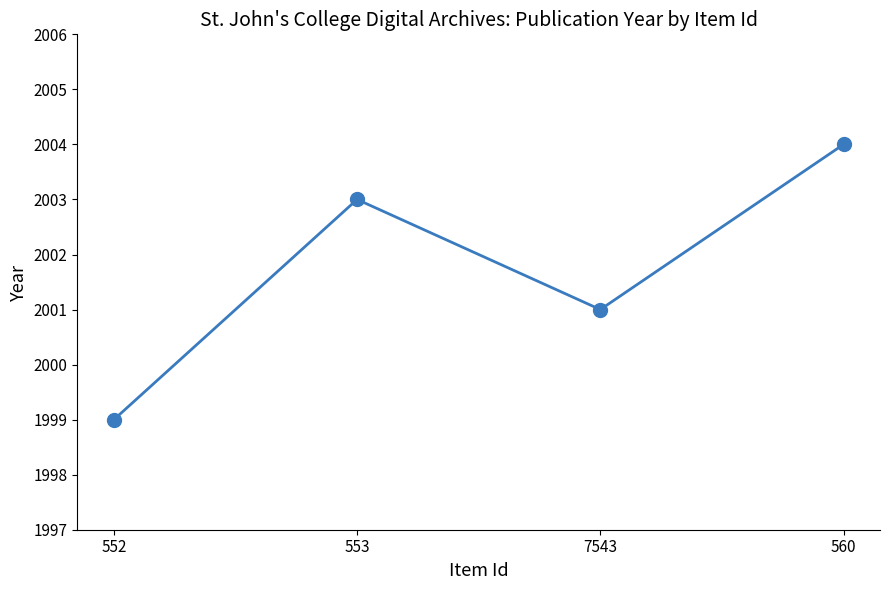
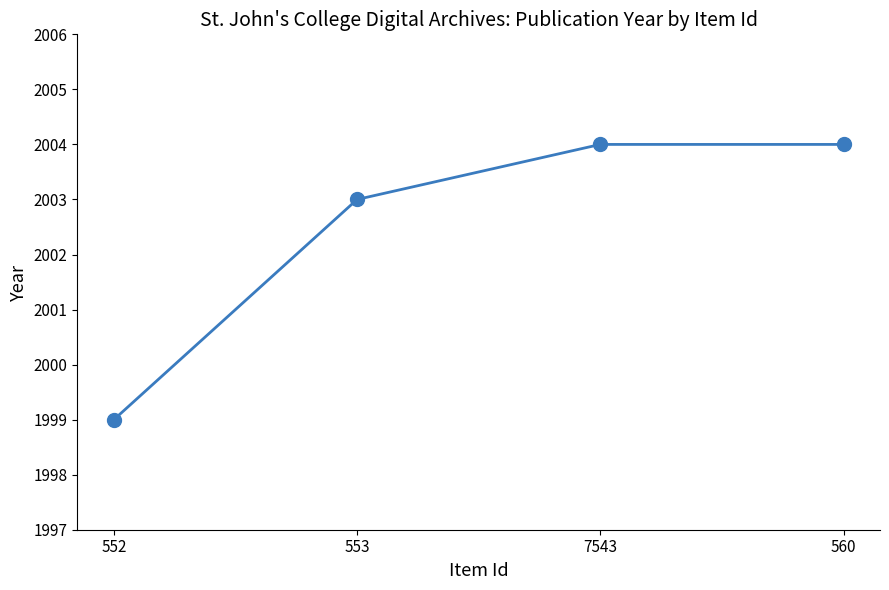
  {
    "552": 1999,
    "553": 2003,
-   "7543": 2001,
+   "7543": 2004,
    "560": 2004
  }
